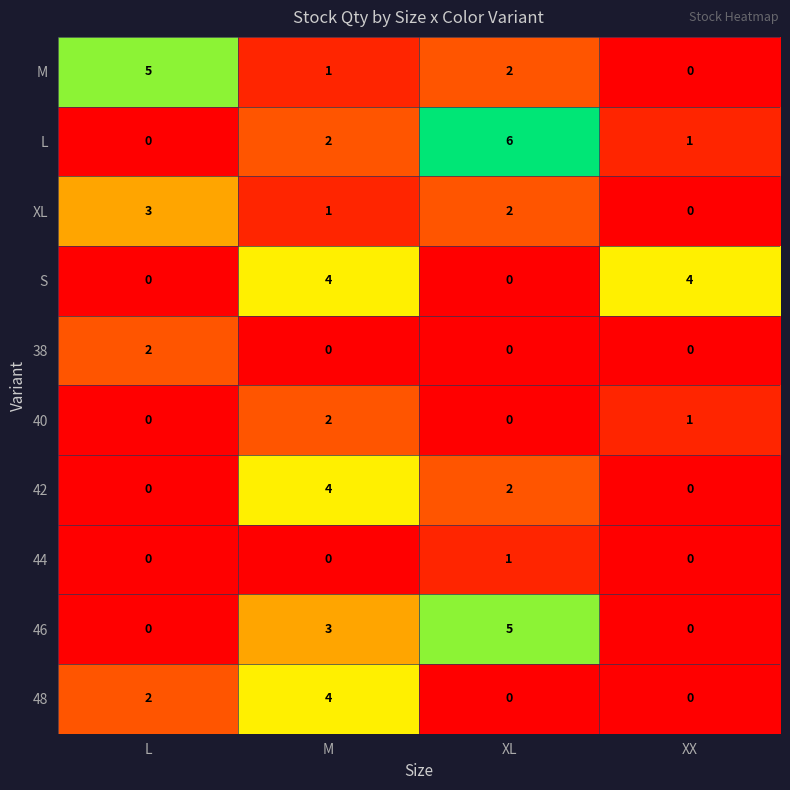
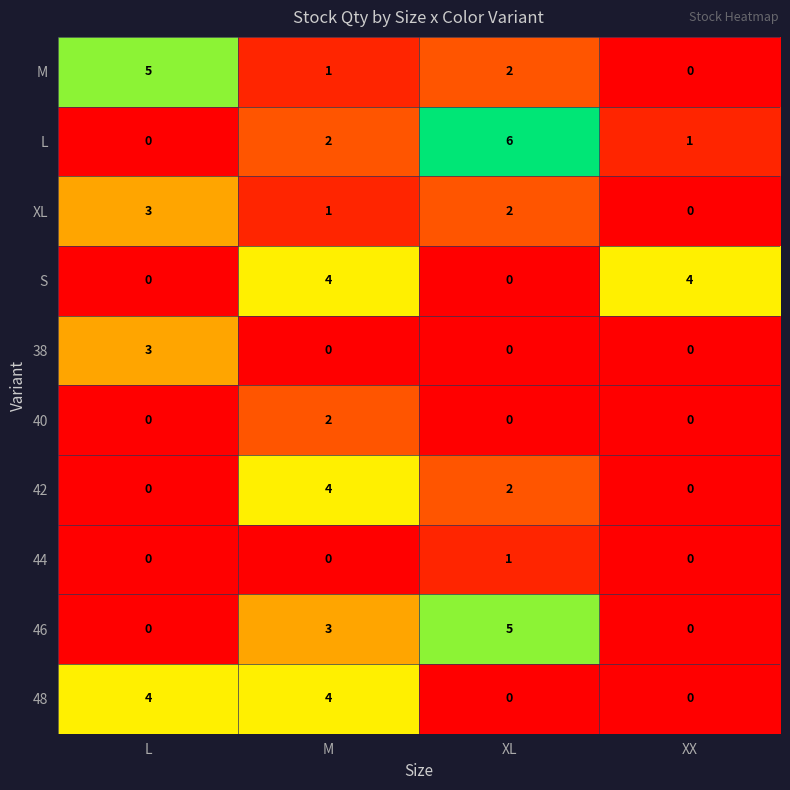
  {
    "M": {
      "L": 5,
      "M": 1,
      "XL": 2,
      "XX": 0
    },
    "L": {
      "L": 0,
      "M": 2,
      "XL": 6,
      "XX": 1
    },
    "XL": {
      "L": 3,
      "M": 1,
      "XL": 2,
      "XX": 0
    },
    "S": {
      "L": 0,
      "M": 4,
      "XL": 0,
      "XX": 4
    },
    "38": {
-     "L": 2,
+     "L": 3,
      "M": 0,
      "XL": 0,
      "XX": 0
    },
    "40": {
      "L": 0,
      "M": 2,
      "XL": 0,
-     "XX": 1
+     "XX": 0
    },
    "42": {
      "L": 0,
      "M": 4,
      "XL": 2,
      "XX": 0
    },
    "44": {
      "L": 0,
      "M": 0,
      "XL": 1,
      "XX": 0
    },
    "46": {
      "L": 0,
      "M": 3,
      "XL": 5,
      "XX": 0
    },
    "48": {
-     "L": 2,
+     "L": 4,
      "M": 4,
      "XL": 0,
      "XX": 0
    }
  }
